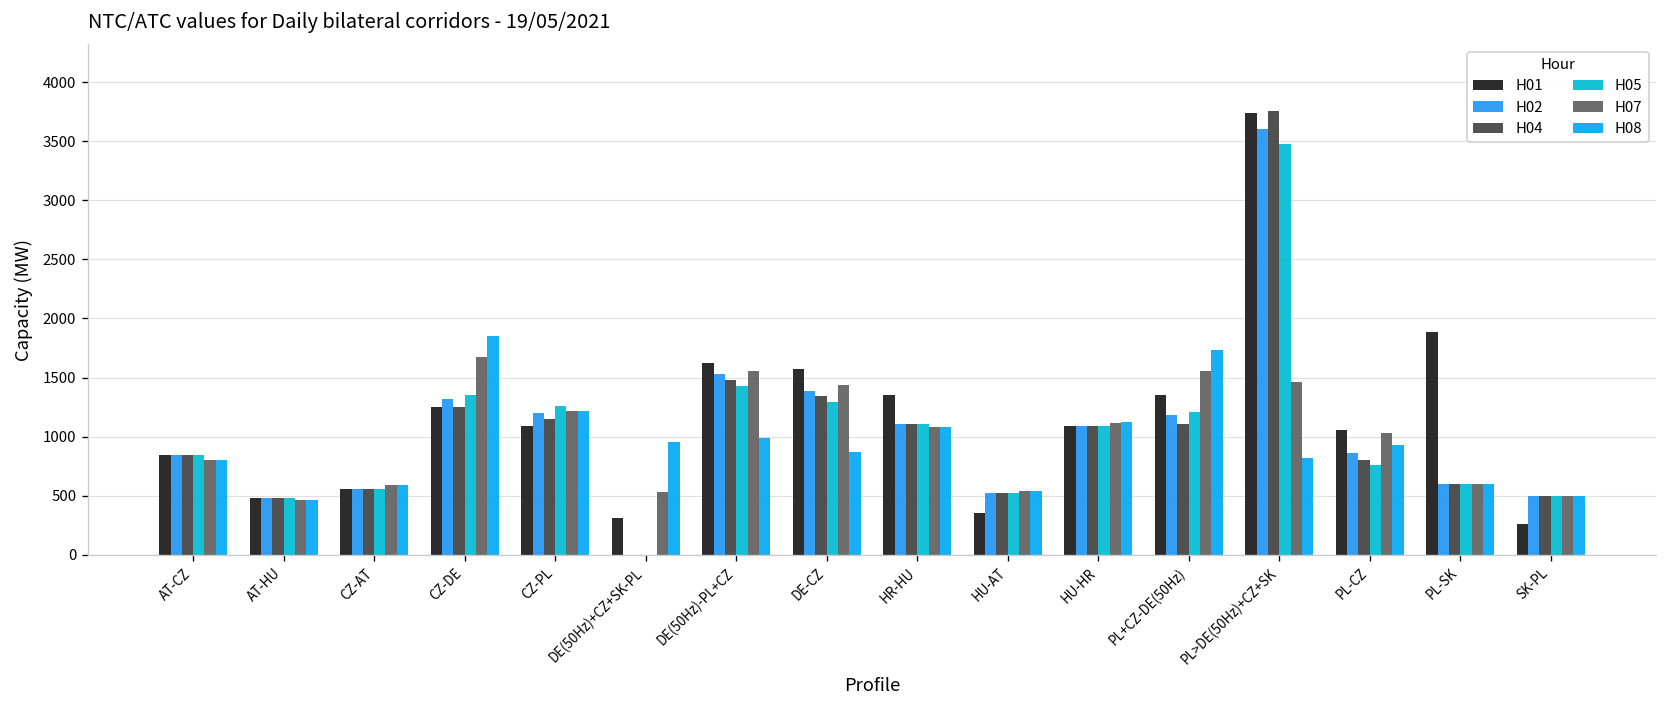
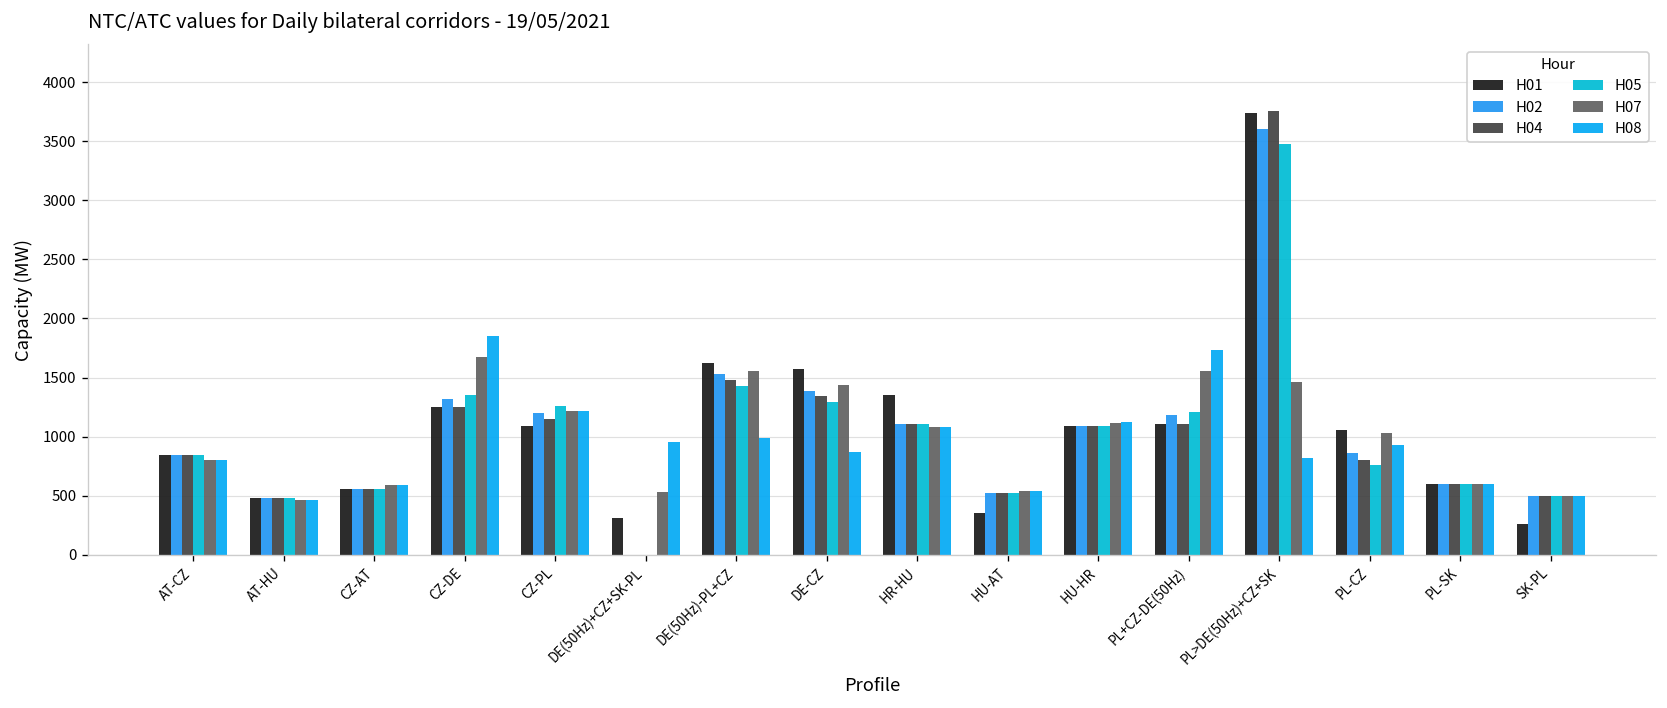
  {
    "H01": {
      "AT-CZ": 800,
      "AT-HU": 500,
      "CZ-AT": 600,
      "CZ-DE": 1300,
      "CZ-PL": 1100,
      "DE(50Hz)+CZ+SK-PL": 300,
      "DE(50Hz)-PL+CZ": 1600,
      "DE-CZ": 1600,
      "HR-HU": 1400,
      "HU-AT": 400,
      "HU-HR": 1100,
-     "PL+CZ-DE(50Hz)": 1400,
+     "PL+CZ-DE(50Hz)": 1100,
      "PL>DE(50Hz)+CZ+SK": 3700,
      "PL-CZ": 1100,
-     "PL-SK": 1900,
+     "PL-SK": 600,
      "SK-PL": 300
    }
  }
